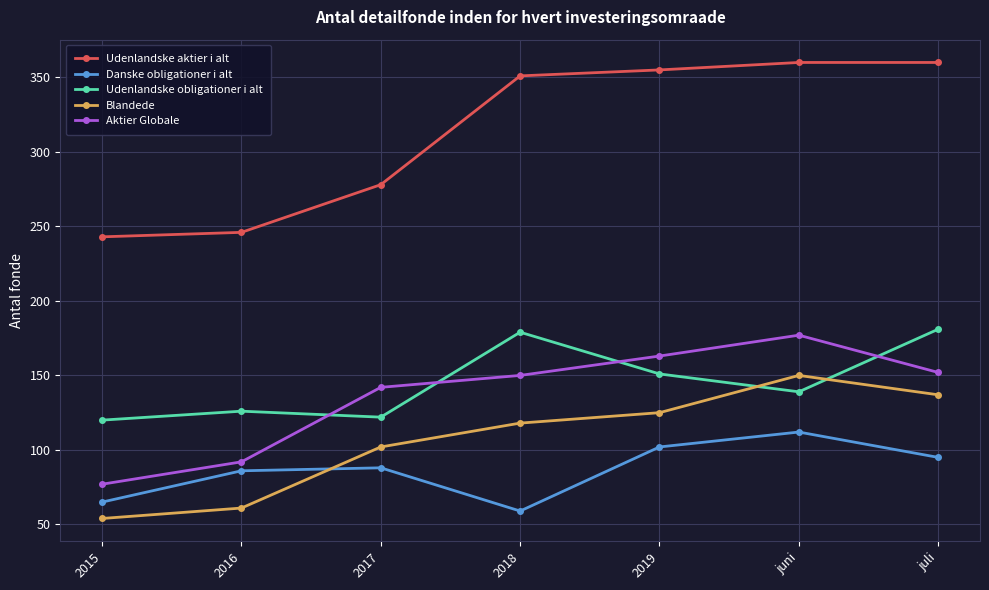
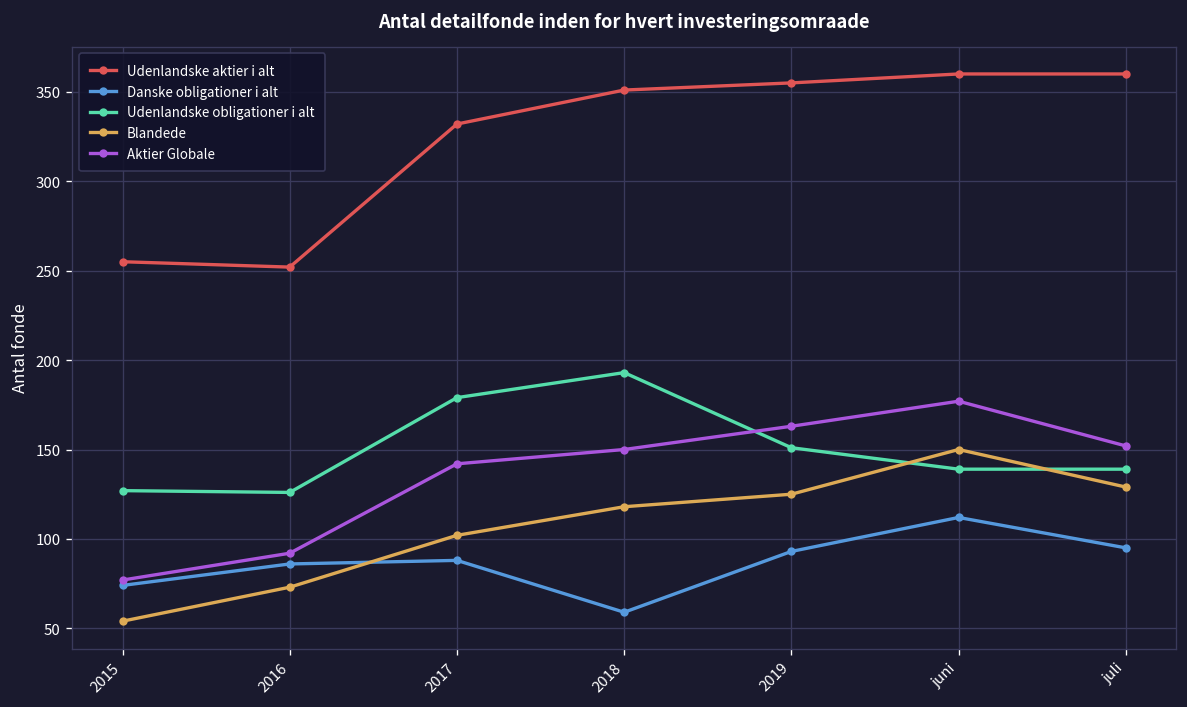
  {
    "Udenlandske aktier i alt": {
-     "2015": 243,
-     "2016": 246,
-     "2017": 278,
+     "2015": 255,
+     "2016": 252,
+     "2017": 332,
      "2018": 351,
      "2019": 355,
      "juni": 360,
      "juli": 360
    },
    "Danske obligationer i alt": {
-     "2015": 65,
+     "2015": 74,
      "2016": 86,
      "2017": 88,
      "2018": 59,
-     "2019": 102,
+     "2019": 93,
      "juni": 112,
      "juli": 95
    },
    "Udenlandske obligationer i alt": {
-     "2015": 120,
+     "2015": 127,
      "2016": 126,
-     "2017": 122,
-     "2018": 179,
+     "2017": 179,
+     "2018": 193,
      "2019": 151,
      "juni": 139,
-     "juli": 181
+     "juli": 139
    },
    "Blandede": {
      "2015": 54,
-     "2016": 61,
+     "2016": 73,
      "2017": 102,
      "2018": 118,
      "2019": 125,
      "juni": 150,
-     "juli": 137
+     "juli": 129
    },
    "Aktier Globale": {
      "2015": 77,
      "2016": 92,
      "2017": 142,
      "2018": 150,
      "2019": 163,
      "juni": 177,
      "juli": 152
    }
  }
